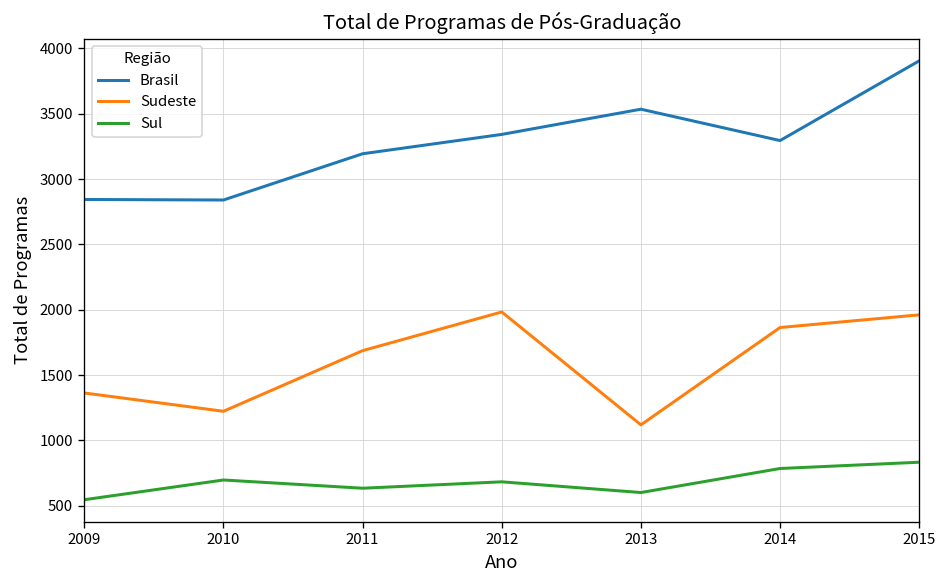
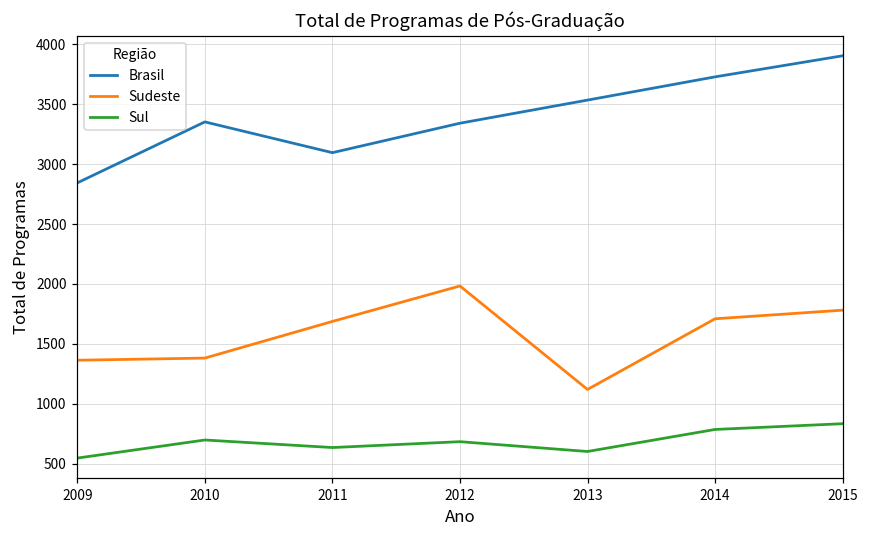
  {
    "Brasil": {
      "2009": 2840,
-     "2010": 2840,
-     "2011": 3190,
+     "2010": 3350,
+     "2011": 3100,
      "2012": 3340,
      "2013": 3540,
-     "2014": 3300,
+     "2014": 3730,
      "2015": 3910
    },
    "Sudeste": {
      "2009": 1360,
-     "2010": 1220,
+     "2010": 1380,
      "2011": 1690,
      "2012": 1980,
      "2013": 1120,
-     "2014": 1860,
-     "2015": 1960
+     "2014": 1710,
+     "2015": 1780
    },
    "Sul": {
      "2009": 550,
      "2010": 700,
      "2011": 630,
      "2012": 680,
      "2013": 600,
      "2014": 790,
      "2015": 830
    }
  }
